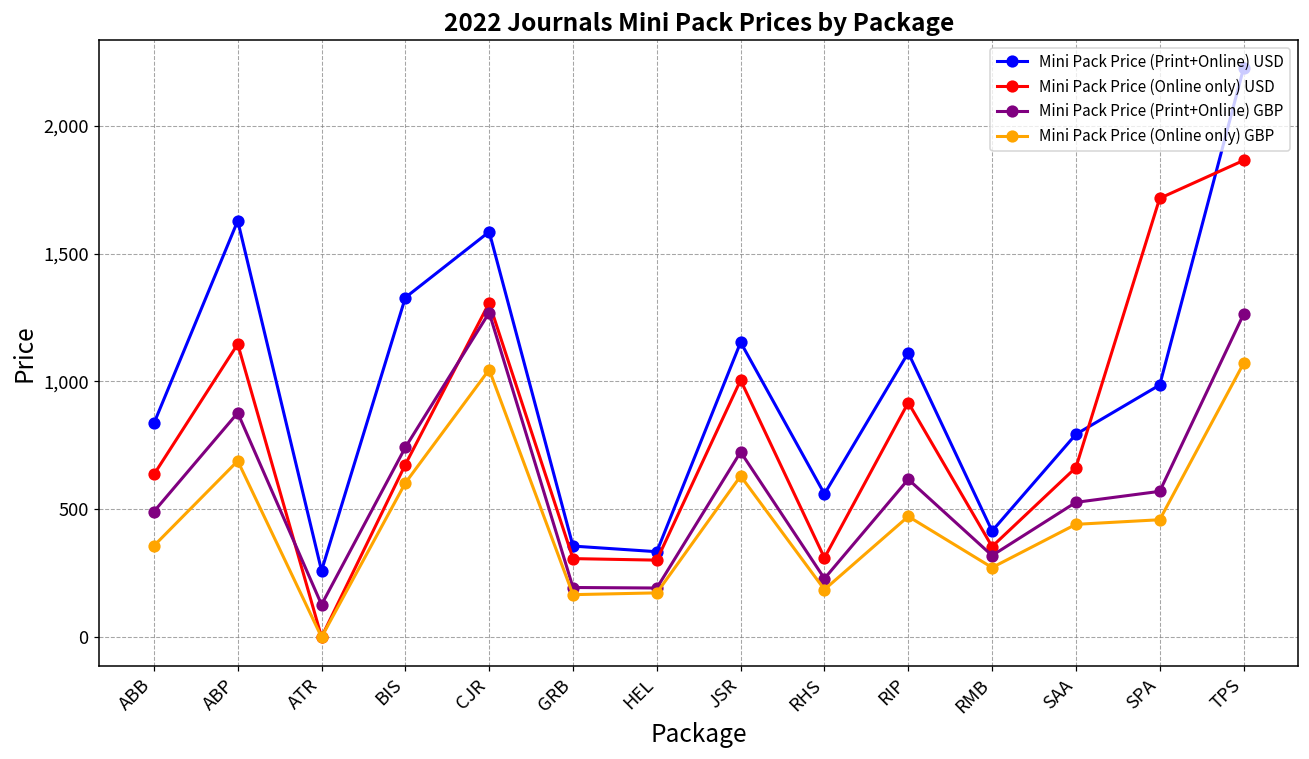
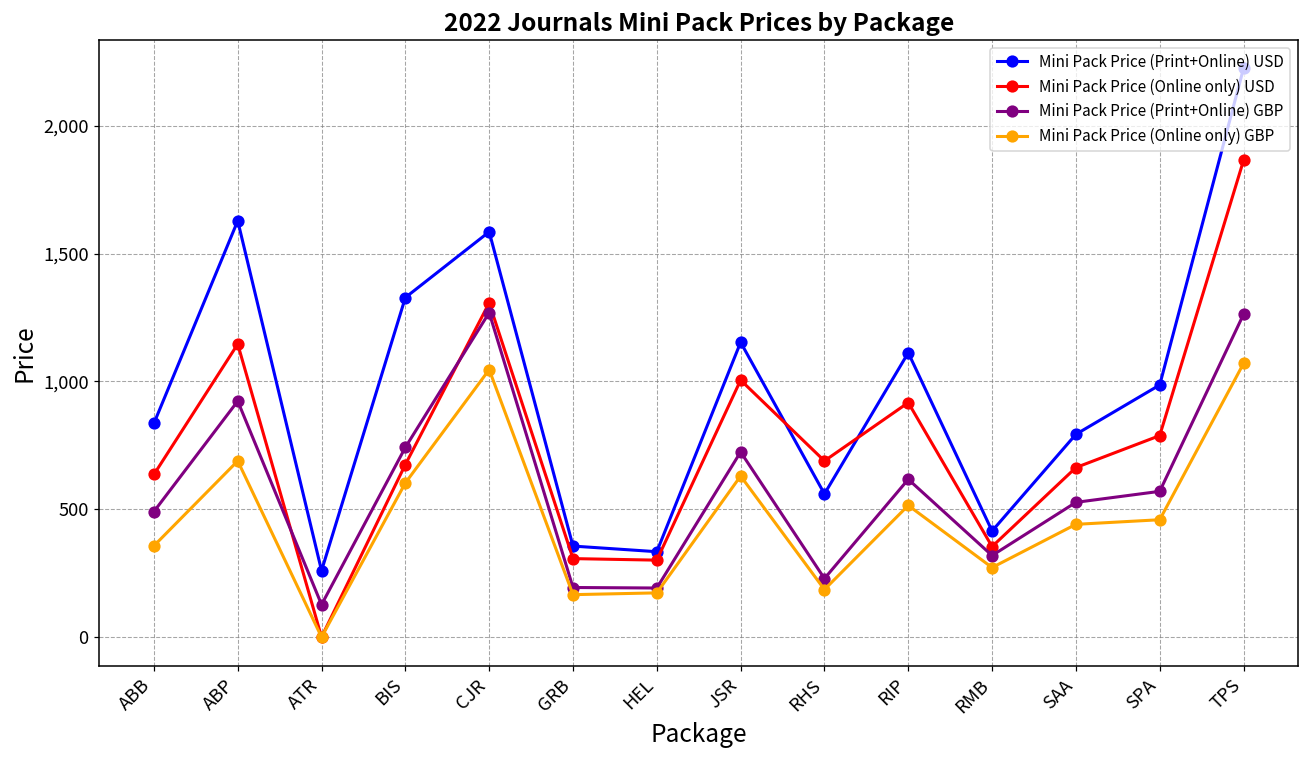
  {
    "Mini Pack Price (Print+Online) USD": {
      "ABB": "840",
      "ABP": "1,630",
      "ATR": "260",
      "BIS": "1,330",
      "CJR": "1,590",
      "GRB": "360",
      "HEL": "330",
      "JSR": "1,150",
      "RHS": "560",
      "RIP": "1,110",
      "RMB": "420",
      "SAA": "790",
      "SPA": "990"
    },
    "Mini Pack Price (Online only) USD": {
      "ABB": "640",
      "ABP": "1,150",
      "BIS": "680",
      "CJR": "1,310",
      "GRB": "310",
      "HEL": "300",
      "JSR": "1,010",
-     "RHS": "310",
+     "RHS": "690",
      "RIP": "920",
      "RMB": "350",
      "SAA": "660",
-     "SPA": "1,720",
+     "SPA": "790",
      "TPS": "1,860"
    },
    "Mini Pack Price (Print+Online) GBP": {
      "ABB": "490",
-     "ABP": "880",
+     "ABP": "920",
      "ATR": "130",
      "BIS": "740",
      "CJR": "1,270",
      "GRB": "190",
      "HEL": "190",
      "JSR": "720",
      "RHS": "230",
      "RIP": "620",
      "RMB": "320",
      "SAA": "530",
      "SPA": "570",
      "TPS": "1,260"
    },
    "Mini Pack Price (Online only) GBP": {
      "ABB": "360",
      "ABP": "690",
      "BIS": "600",
      "CJR": "1,050",
      "GRB": "170",
      "HEL": "170",
      "JSR": "630",
      "RHS": "190",
-     "RIP": "470",
+     "RIP": "520",
      "RMB": "270",
      "SAA": "440",
      "SPA": "460",
      "TPS": "1,070"
    }
  }
